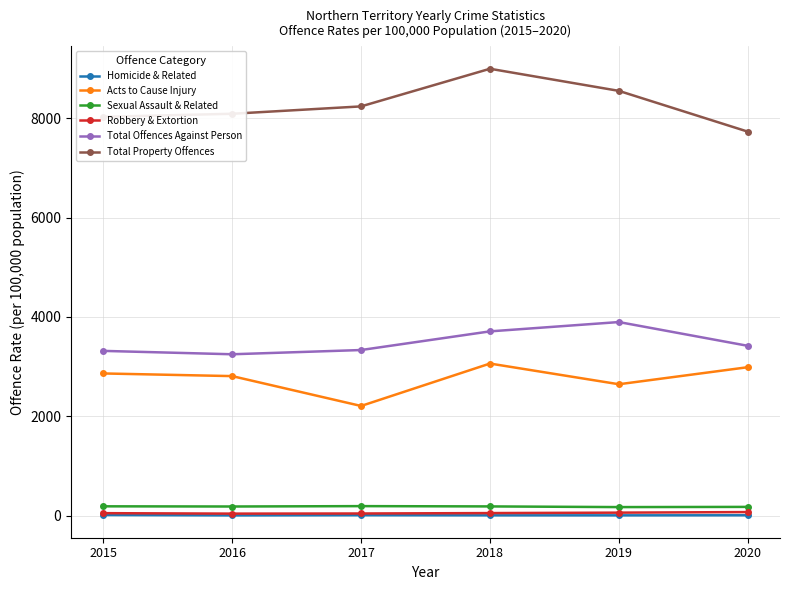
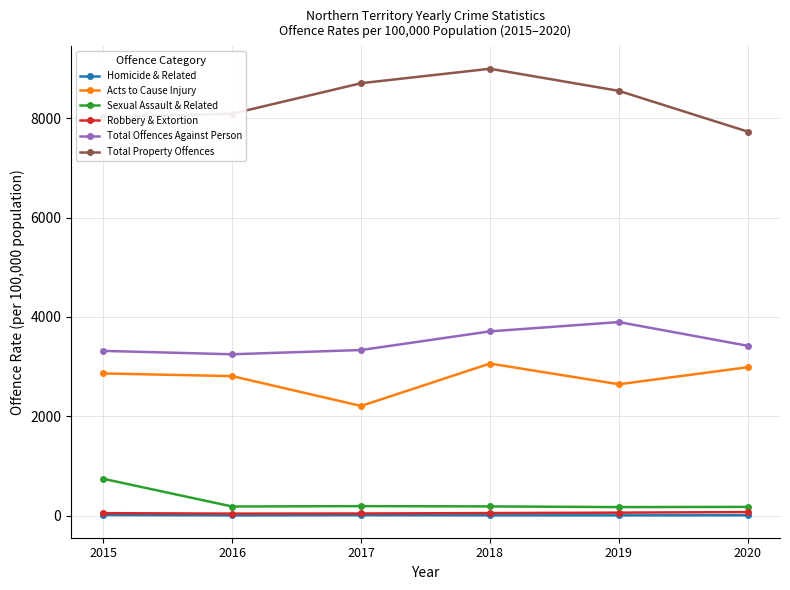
  {
    "Homicide & Related": {
      "2019": 0,
      "2020": 0
    },
    "Acts to Cause Injury": {
      "2015": 2900,
      "2016": 2800,
      "2017": 2200,
      "2018": 3100,
      "2019": 2600,
      "2020": 3000
    },
    "Sexual Assault & Related": {
-     "2015": 200,
+     "2015": 700,
      "2016": 200,
      "2017": 200,
      "2018": 200,
      "2019": 200,
      "2020": 200
    },
    "Robbery & Extortion": {
      "2019": 100,
      "2020": 100
    },
    "Total Offences Against Person": {
      "2015": 3300,
      "2016": 3200,
      "2017": 3300,
      "2018": 3700,
      "2019": 3900,
      "2020": 3400
    },
    "Total Property Offences": {
-     "2017": 8200,
+     "2017": 8700,
      "2018": 9000,
      "2019": 8600,
      "2020": 7700
    }
  }
